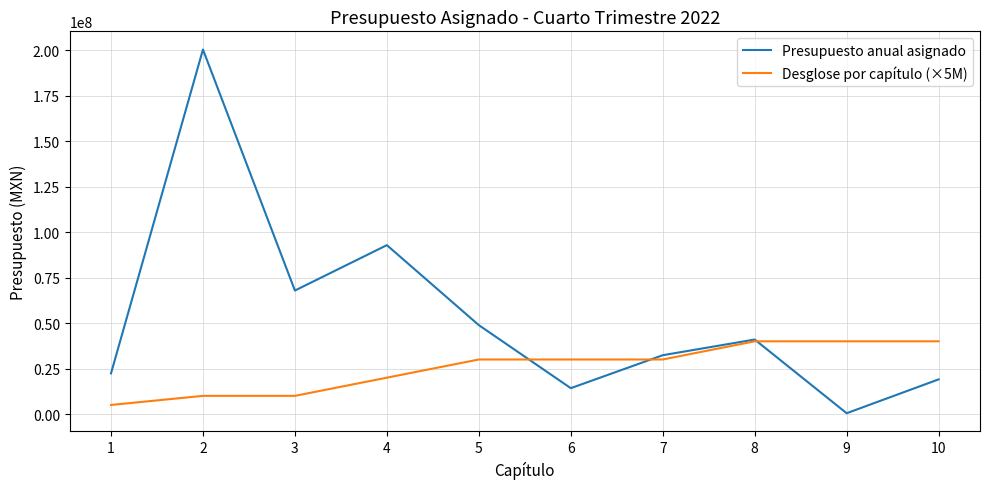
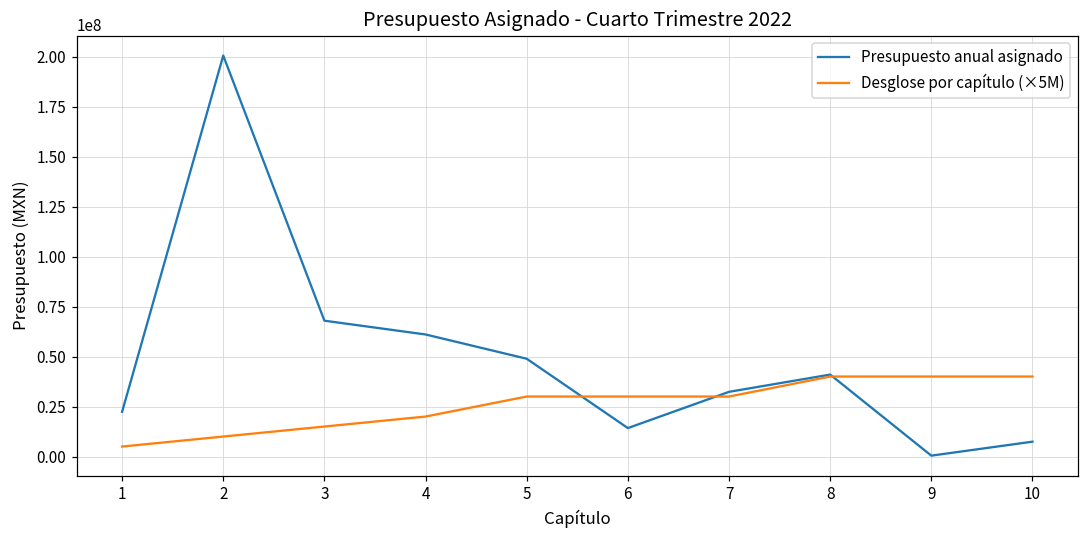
  {
    "Presupuesto anual asignado": {
      "1": 22000000,
      "2": 200000000,
      "3": 68000000,
-     "4": 93000000,
+     "4": 61000000,
      "5": 49000000,
      "6": 14000000,
      "7": 32000000,
      "9": 0,
-     "10": 19000000
+     "10": 7000000
    },
    "Desglose por capítulo (×5M)": {
      "1": 5000000,
      "2": 10000000,
-     "3": 10000000,
+     "3": 15000000,
      "4": 20000000,
      "5": 30000000,
      "6": 30000000,
      "7": 30000000,
      "9": 40000000,
      "10": 40000000
    }
  }
